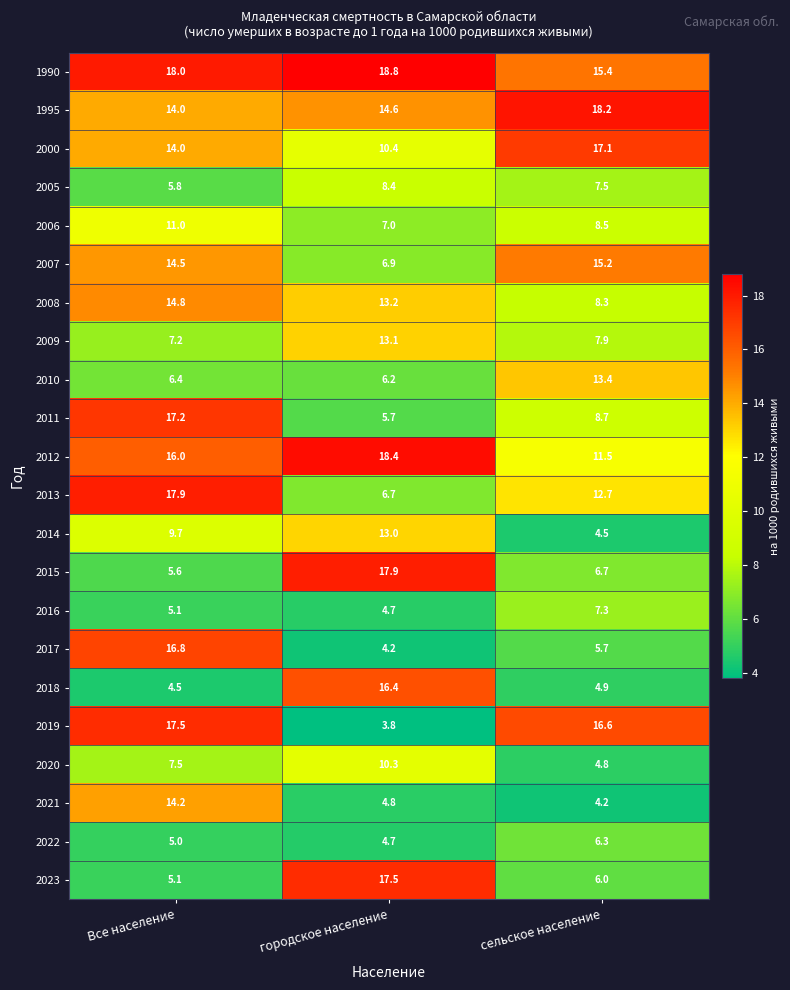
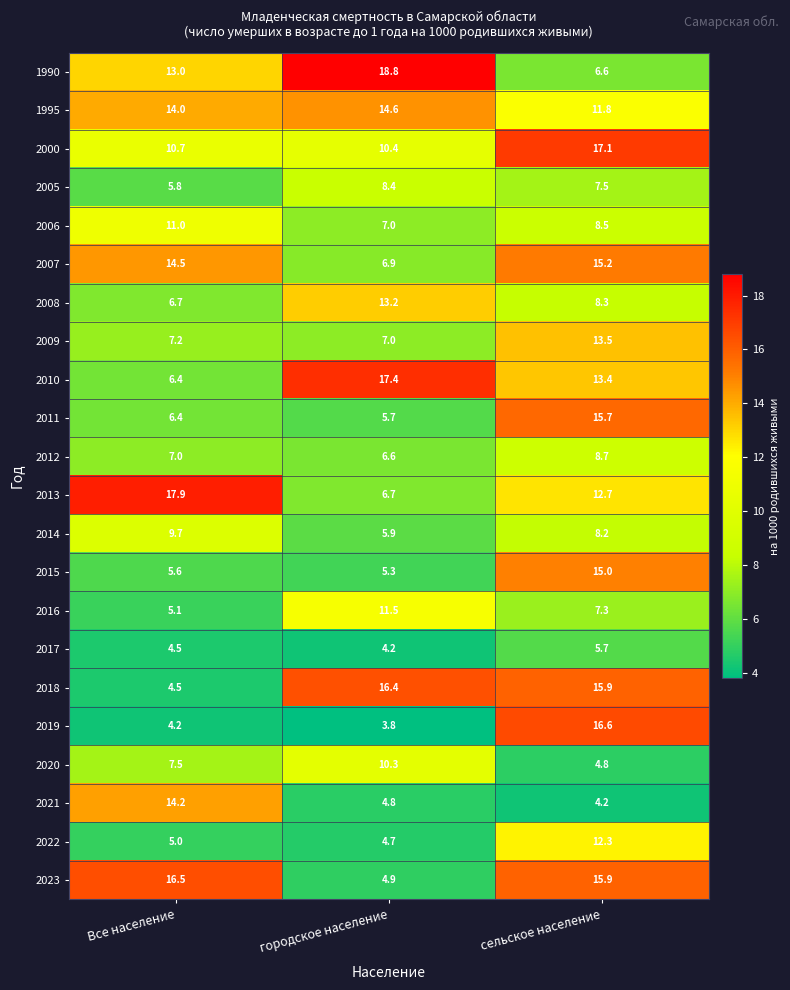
  {
    "1990": {
-     "Все население": 18.0,
+     "Все население": 13.0,
      "городское население": 18.8,
-     "сельское население": 15.4
+     "сельское население": 6.6
    },
    "1995": {
      "Все население": 14.0,
      "городское население": 14.6,
-     "сельское население": 18.2
+     "сельское население": 11.8
    },
    "2000": {
-     "Все население": 14.0,
+     "Все население": 10.7,
      "городское население": 10.4,
      "сельское население": 17.1
    },
    "2005": {
      "Все население": 5.8,
      "городское население": 8.4,
      "сельское население": 7.5
    },
    "2006": {
      "Все население": 11.0,
      "городское население": 7.0,
      "сельское население": 8.5
    },
    "2007": {
      "Все население": 14.5,
      "городское население": 6.9,
      "сельское население": 15.2
    },
    "2008": {
-     "Все население": 14.8,
+     "Все население": 6.7,
      "городское население": 13.2,
      "сельское население": 8.3
    },
    "2009": {
      "Все население": 7.2,
-     "городское население": 13.1,
-     "сельское население": 7.9
+     "городское население": 7.0,
+     "сельское население": 13.5
    },
    "2010": {
      "Все население": 6.4,
-     "городское население": 6.2,
+     "городское население": 17.4,
      "сельское население": 13.4
    },
    "2011": {
-     "Все население": 17.2,
+     "Все население": 6.4,
      "городское население": 5.7,
-     "сельское население": 8.7
+     "сельское население": 15.7
    },
    "2012": {
-     "Все население": 16.0,
-     "городское население": 18.4,
-     "сельское население": 11.5
+     "Все население": 7.0,
+     "городское население": 6.6,
+     "сельское население": 8.7
    },
    "2013": {
      "Все население": 17.9,
      "городское население": 6.7,
      "сельское население": 12.7
    },
    "2014": {
      "Все население": 9.7,
-     "городское население": 13.0,
-     "сельское население": 4.5
+     "городское население": 5.9,
+     "сельское население": 8.2
    },
    "2015": {
      "Все население": 5.6,
-     "городское население": 17.9,
-     "сельское население": 6.7
+     "городское население": 5.3,
+     "сельское население": 15.0
    },
    "2016": {
      "Все население": 5.1,
-     "городское население": 4.7,
+     "городское население": 11.5,
      "сельское население": 7.3
    },
    "2017": {
-     "Все население": 16.8,
+     "Все население": 4.5,
      "городское население": 4.2,
      "сельское население": 5.7
    },
    "2018": {
      "Все население": 4.5,
      "городское население": 16.4,
-     "сельское население": 4.9
+     "сельское население": 15.9
    },
    "2019": {
-     "Все население": 17.5,
+     "Все население": 4.2,
      "городское население": 3.8,
      "сельское население": 16.6
    },
    "2020": {
      "Все население": 7.5,
      "городское население": 10.3,
      "сельское население": 4.8
    },
    "2021": {
      "Все население": 14.2,
      "городское население": 4.8,
      "сельское население": 4.2
    },
    "2022": {
      "Все население": 5.0,
      "городское население": 4.7,
-     "сельское население": 6.3
+     "сельское население": 12.3
    },
    "2023": {
-     "Все население": 5.1,
-     "городское население": 17.5,
-     "сельское население": 6.0
+     "Все население": 16.5,
+     "городское население": 4.9,
+     "сельское население": 15.9
    }
  }
